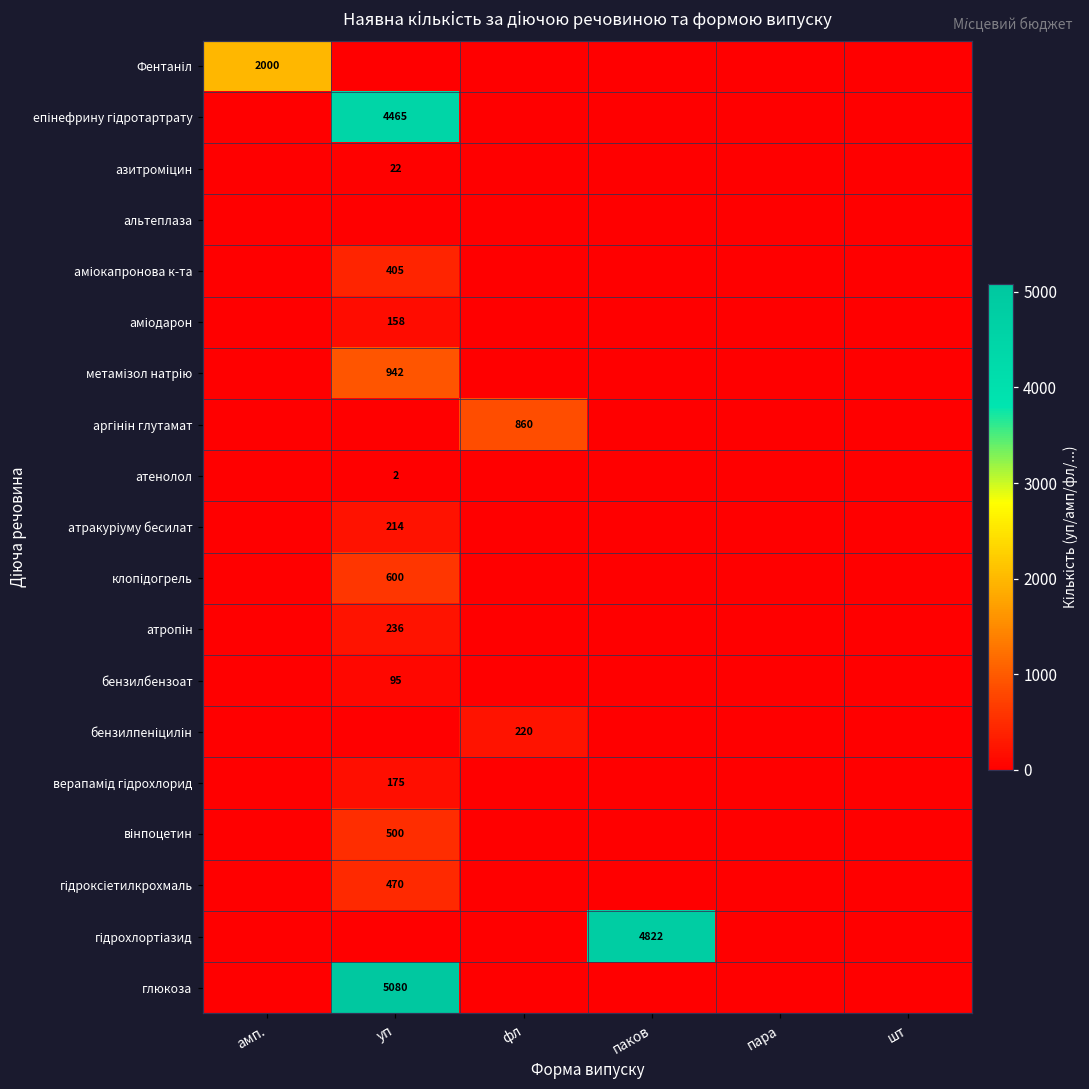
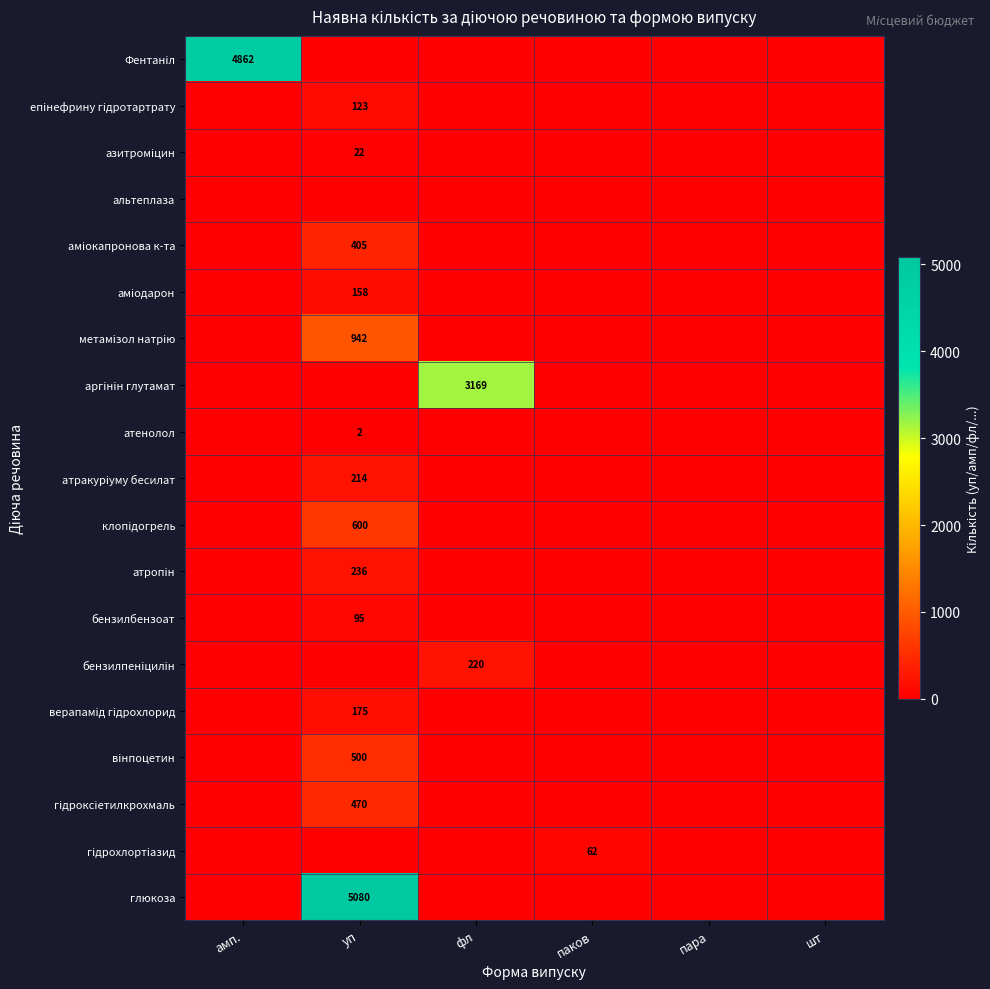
  {
    "Фентаніл": {
-     "амп.": 2000
+     "амп.": 4862
    },
    "епінефрину гідротартрату": {
-     "уп": 4465
+     "уп": 123
    },
    "азитроміцин": {
      "уп": 22
    },
    "аміокапронова к-та": {
      "уп": 405
    },
    "аміодарон": {
      "уп": 158
    },
    "метамізол натрію": {
      "уп": 942
    },
    "аргінін глутамат": {
-     "фл": 860
+     "фл": 3169
    },
    "атенолол": {
      "уп": 2
    },
    "атракуріуму бесилат": {
      "уп": 214
    },
    "клопідогрель": {
      "уп": 600
    },
    "атропін": {
      "уп": 236
    },
    "бензилбензоат": {
      "уп": 95
    },
    "бензилпеніцилін": {
      "фл": 220
    },
    "верапамід гідрохлорид": {
      "уп": 175
    },
    "вінпоцетин": {
      "уп": 500
    },
    "гідроксіетилкрохмаль": {
      "уп": 470
    },
    "гідрохлортіазид": {
-     "паков": 4822
+     "паков": 62
    },
    "глюкоза": {
      "уп": 5080
    }
  }
